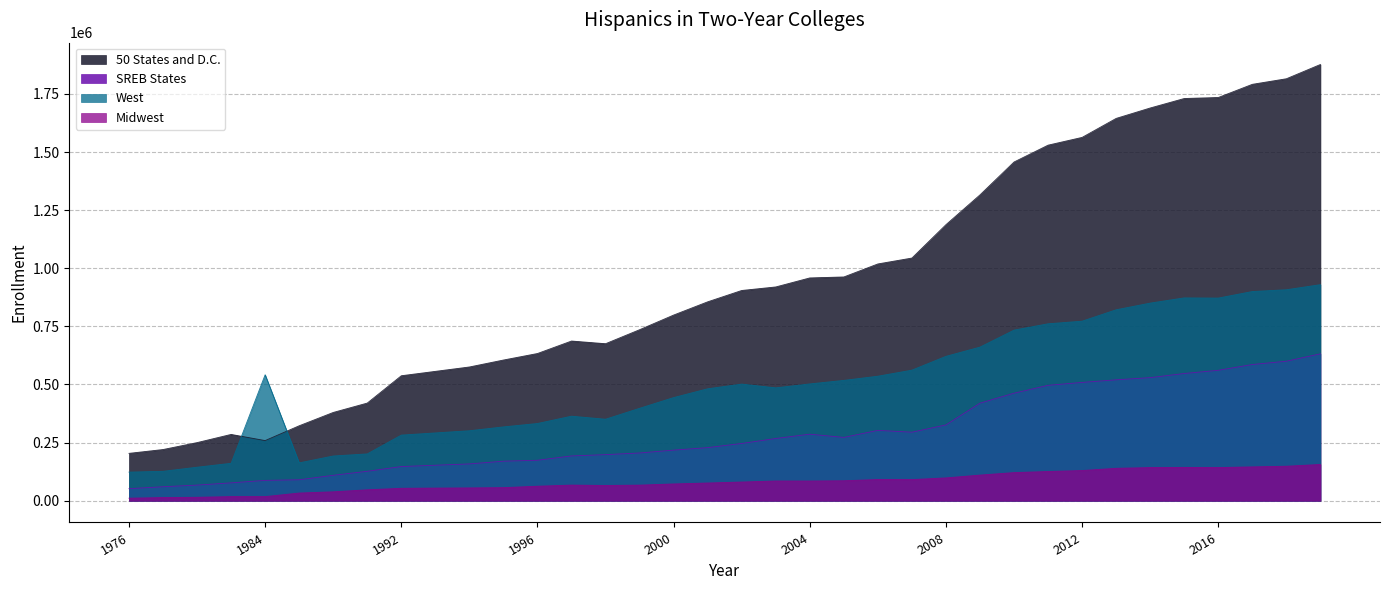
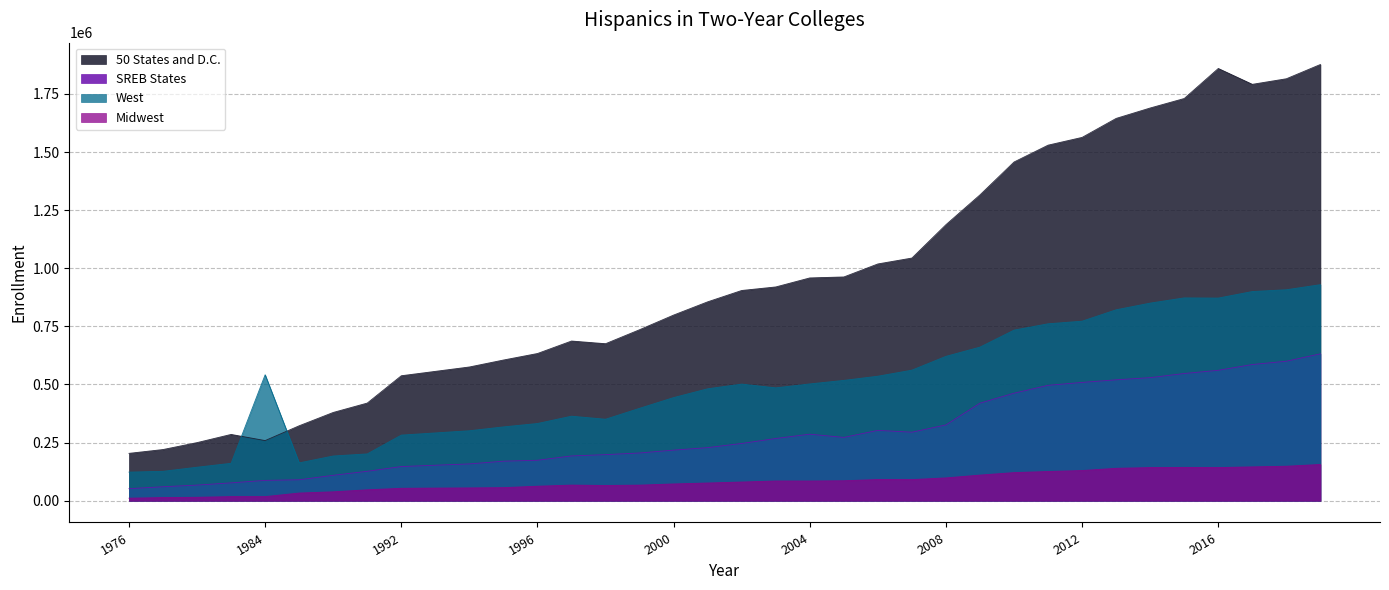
  {
    "50 States and D.C.": {
      "1976": 200000,
      "1984": 260000,
      "1992": 540000,
      "1996": 630000,
      "2000": 800000,
      "2004": 960000,
      "2008": 1190000,
      "2012": 1560000,
-     "2016": 1730000
+     "2016": 1860000
    },
    "West": {
      "1976": 120000,
      "1984": 540000,
      "1992": 280000,
      "1996": 330000,
      "2000": 440000,
      "2004": 500000,
      "2008": 620000,
      "2012": 770000,
      "2016": 870000
    }
  }
